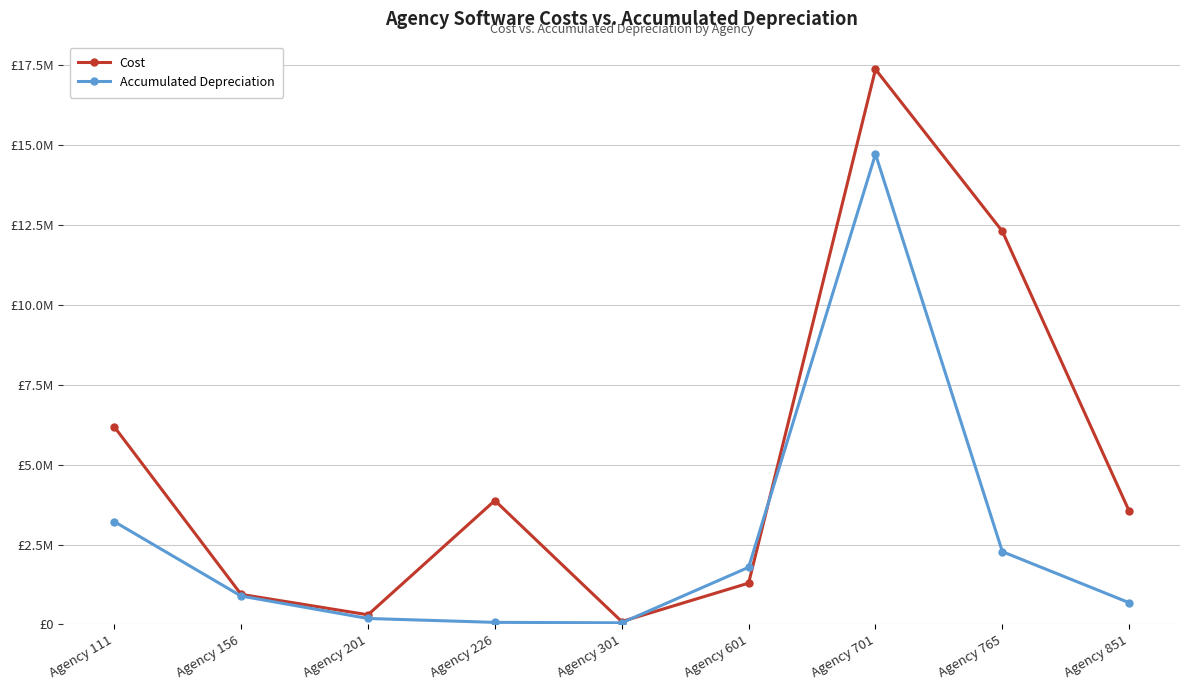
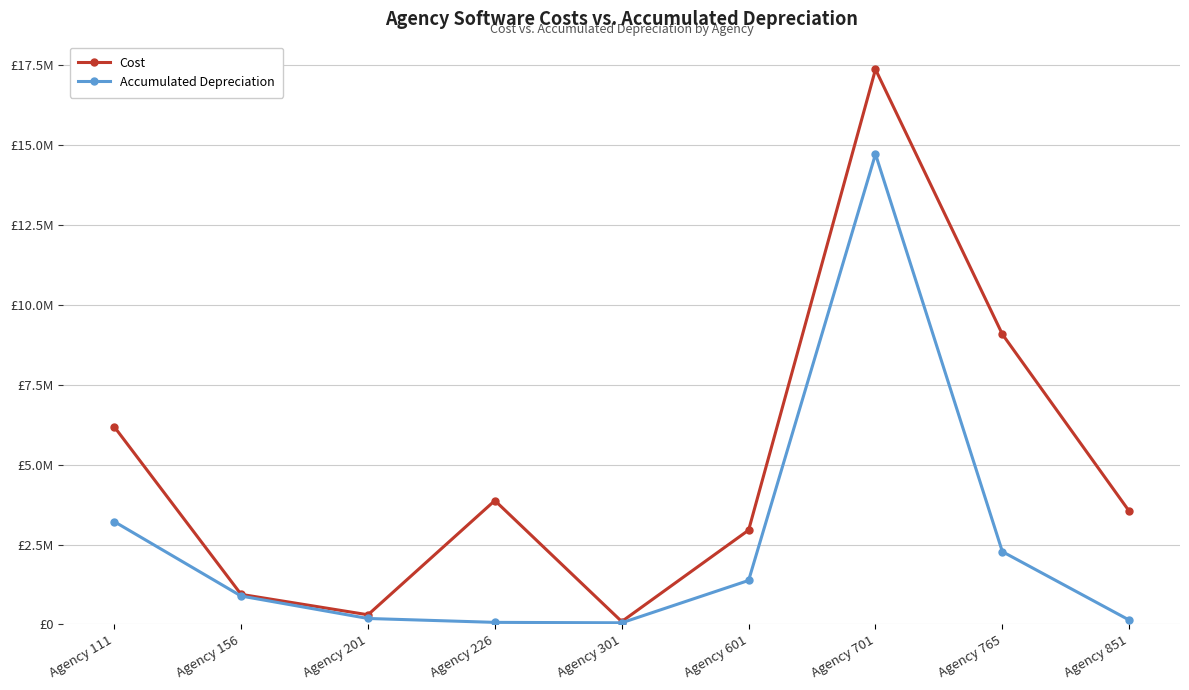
  {
    "Cost": {
      "Agency 111": "£6200000",
      "Agency 201": "£300000",
      "Agency 226": "£3900000",
-     "Agency 601": "£1300000",
+     "Agency 601": "£3000000",
      "Agency 701": "£17400000",
-     "Agency 765": "£12300000",
+     "Agency 765": "£9100000",
      "Agency 851": "£3500000"
    },
    "Accumulated Depreciation": {
      "Agency 111": "£3200000",
      "Agency 201": "£200000",
      "Agency 226": "£100000",
-     "Agency 601": "£1800000",
+     "Agency 601": "£1400000",
      "Agency 701": "£14700000",
      "Agency 765": "£2300000",
-     "Agency 851": "£700000"
+     "Agency 851": "£100000"
    }
  }
